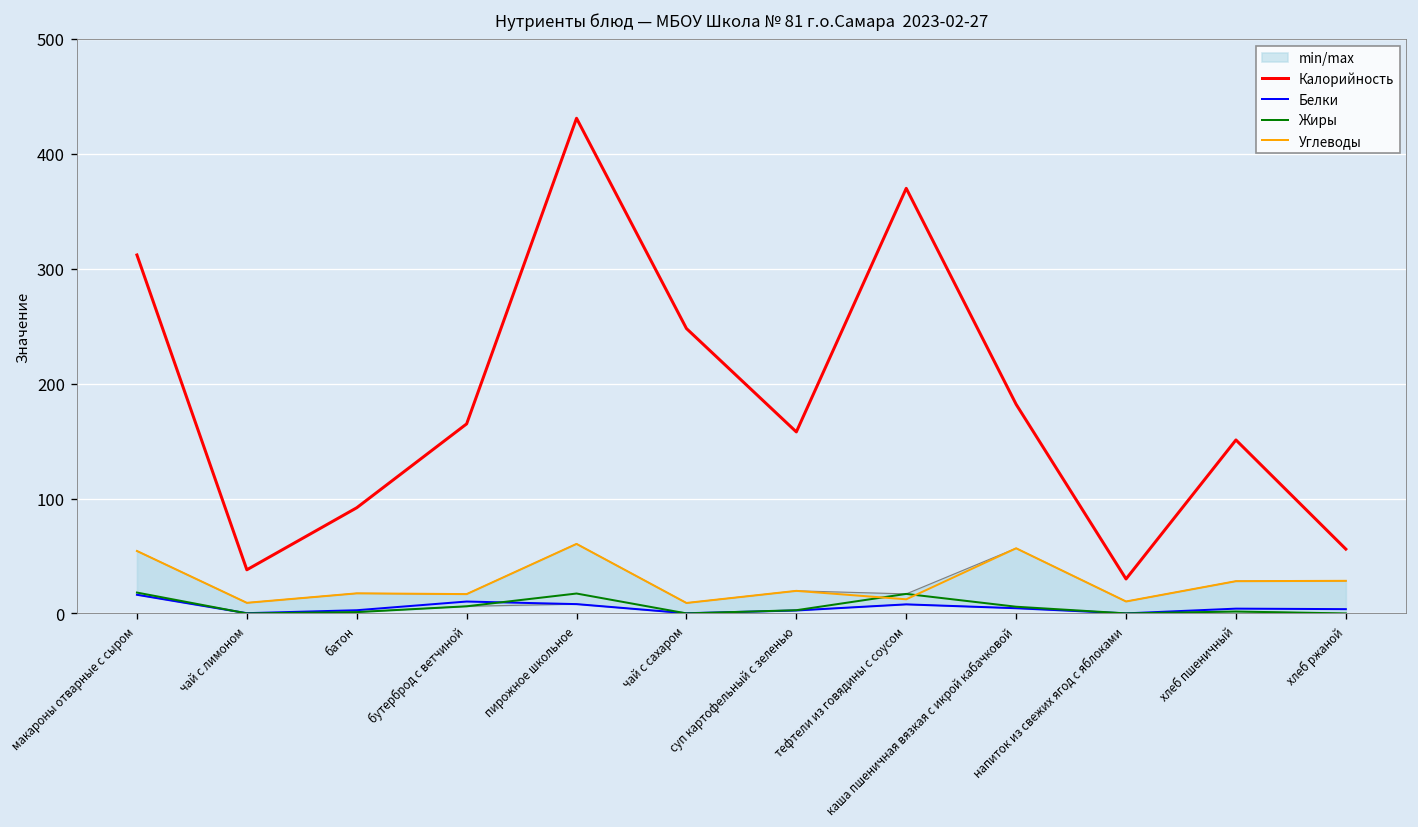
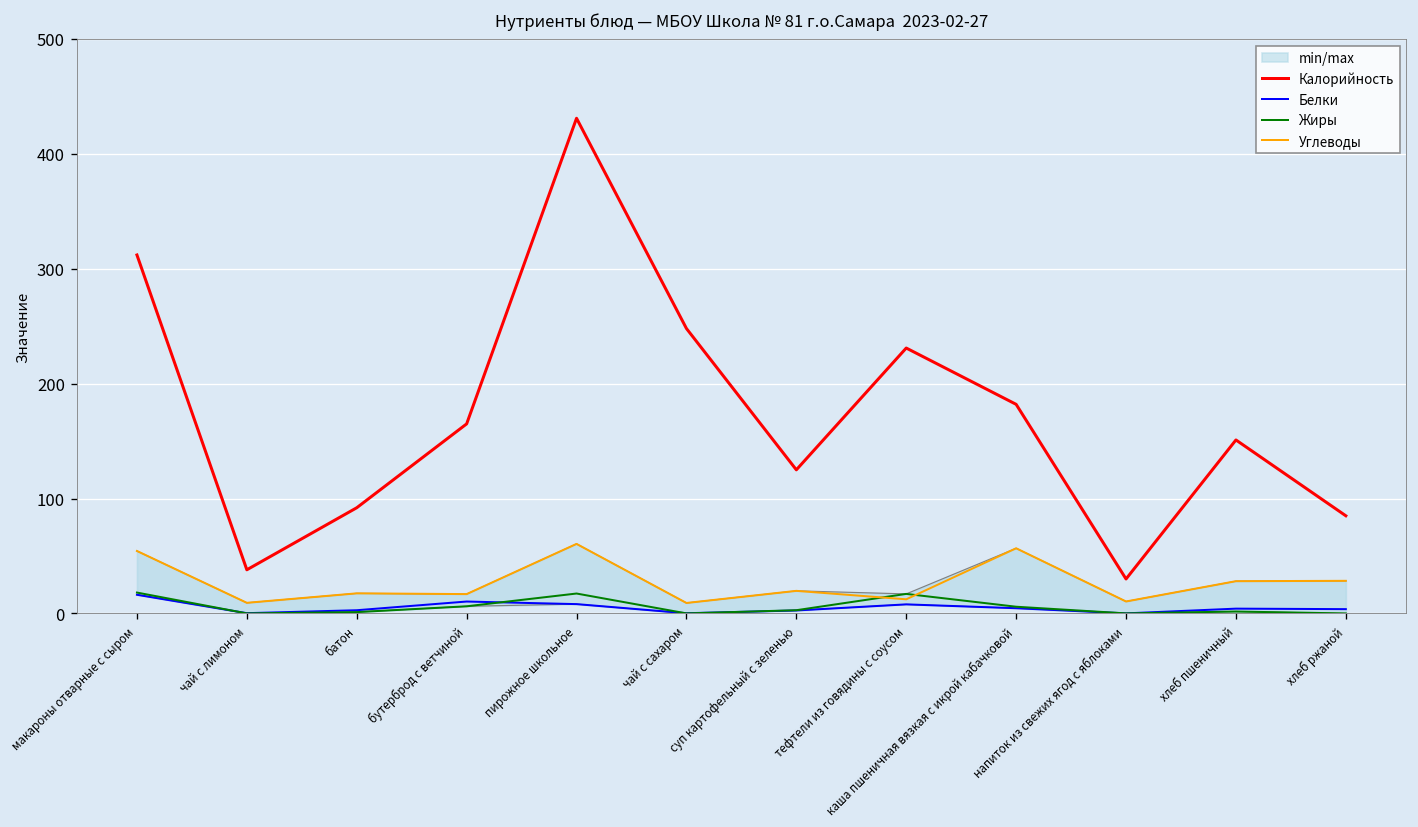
  {
    "Калорийность": {
      "макароны отварные с сыром": 310,
      "чай с лимоном": 40,
      "батон": 90,
      "бутерброд с ветчиной": 170,
      "пирожное школьное": 430,
      "чай с сахаром": 250,
-     "суп картофельный с зеленью": 160,
-     "тефтели из говядины с соусом": 370,
+     "суп картофельный с зеленью": 130,
+     "тефтели из говядины с соусом": 230,
      "каша пшеничная вязкая с икрой кабачковой": 180,
      "напиток из свежих ягод с яблоками": 30,
      "хлеб пшеничный": 150,
-     "хлеб ржаной": 60
+     "хлеб ржаной": 90
    },
    "Белки": {
      "бутерброд с ветчиной": 10,
      "хлеб ржаной": 0
    },
    "Жиры": {
      "пирожное школьное": 20
    },
    "Углеводы": {
      "тефтели из говядины с соусом": 10
    }
  }
